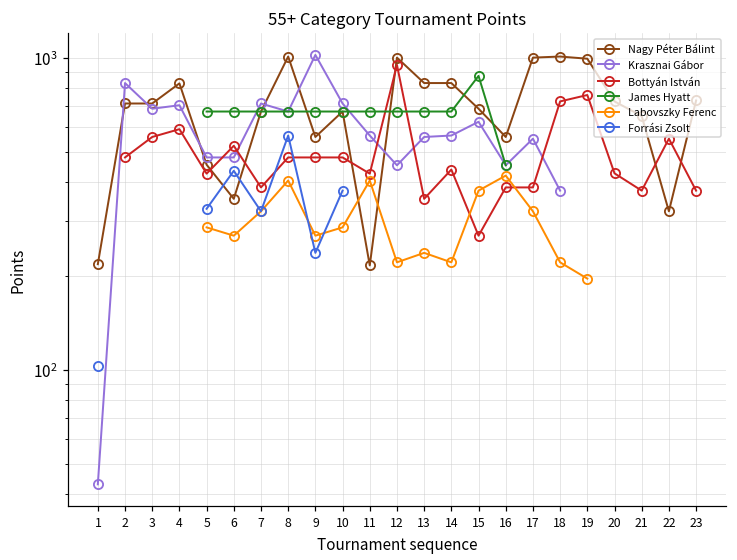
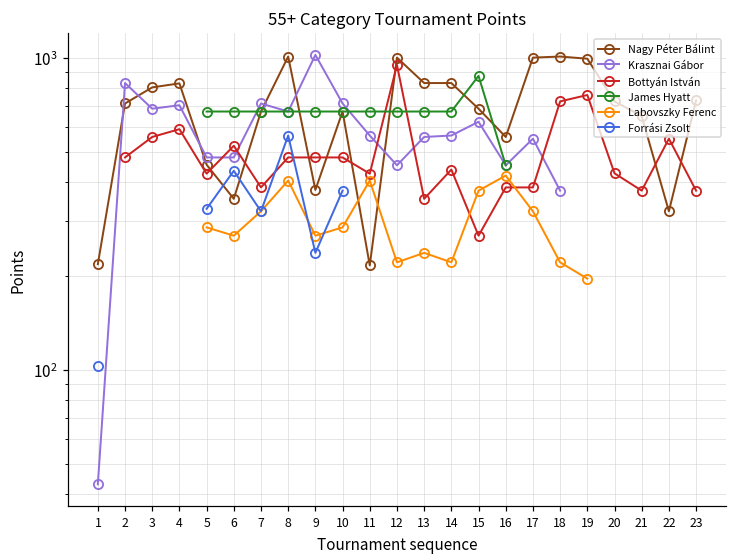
  {
    "Nagy Péter Bálint": {
      "1": 220,
      "2": 710,
-     "3": 710,
+     "3": 800,
      "4": 830,
      "5": 450,
      "6": 350,
      "8": 1010,
-     "9": 560,
+     "9": 380,
      "11": 220,
      "12": 1000,
      "13": 830,
      "14": 830,
      "15": 690,
      "16": 560,
      "17": 1000,
      "18": 1010,
      "19": 990,
      "22": 320
    },
    "Krasznai Gábor": {
      "1": 43,
      "2": 830,
      "3": 690,
      "4": 700,
      "5": 480,
      "6": 480,
      "7": 710,
      "9": 1020,
      "10": 710,
      "11": 560,
      "12": 450,
      "13": 560,
      "14": 560,
      "15": 620,
      "17": 550,
      "18": 380
    },
    "Bottyán István": {
      "2": 480,
      "3": 560,
      "4": 590,
      "5": 430,
      "6": 520,
      "7": 380,
      "8": 480,
      "9": 480,
      "10": 480,
      "11": 430,
      "12": 950,
      "13": 350,
      "14": 440,
      "15": 270,
      "16": 380,
      "17": 380,
      "18": 720,
      "19": 760,
      "20": 430,
      "21": 380,
      "23": 380
    },
    "James Hyatt": {
      "5": 670,
      "6": 670,
      "9": 670,
      "11": 670,
      "12": 670,
      "13": 670,
      "14": 670,
      "15": 870
    },
    "Labovszky Ferenc": {
      "5": 290,
      "6": 270,
      "8": 400,
      "9": 270,
      "10": 290,
      "11": 400,
      "12": 220,
      "13": 240,
      "14": 220,
      "15": 380,
      "16": 420,
      "17": 320,
      "18": 220,
      "19": 200
    },
    "Forrási Zsolt": {
      "1": 103,
      "5": 330,
      "6": 430,
      "8": 560,
      "9": 240,
      "10": 380
    }
  }
